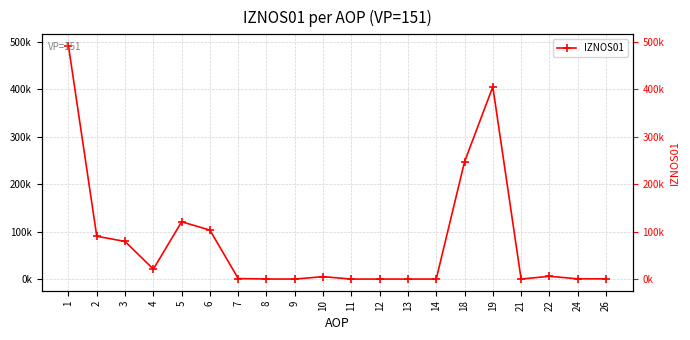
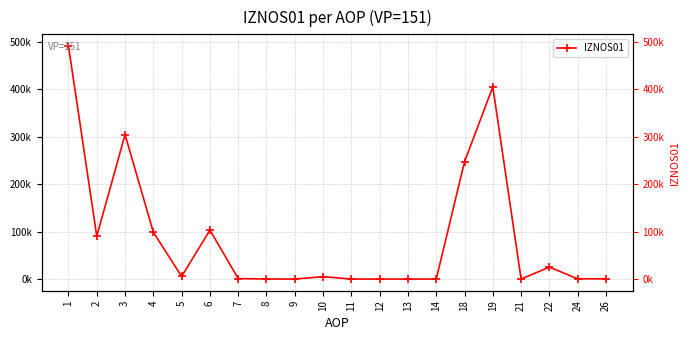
  {
    "2": 90000,
-   "3": 80000,
-   "4": 20000,
-   "5": 120000,
+   "3": 300000,
+   "4": 100000,
+   "5": 10000,
    "6": 100000,
    "7": 0,
    "8": 0,
    "9": 0,
    "10": 10000,
    "11": 0,
    "12": 0,
    "13": 0,
    "14": 0,
    "18": 250000,
    "19": 410000,
    "21": 0,
-   "22": 10000,
+   "22": 30000,
    "24": 0,
    "26": 0
  }
